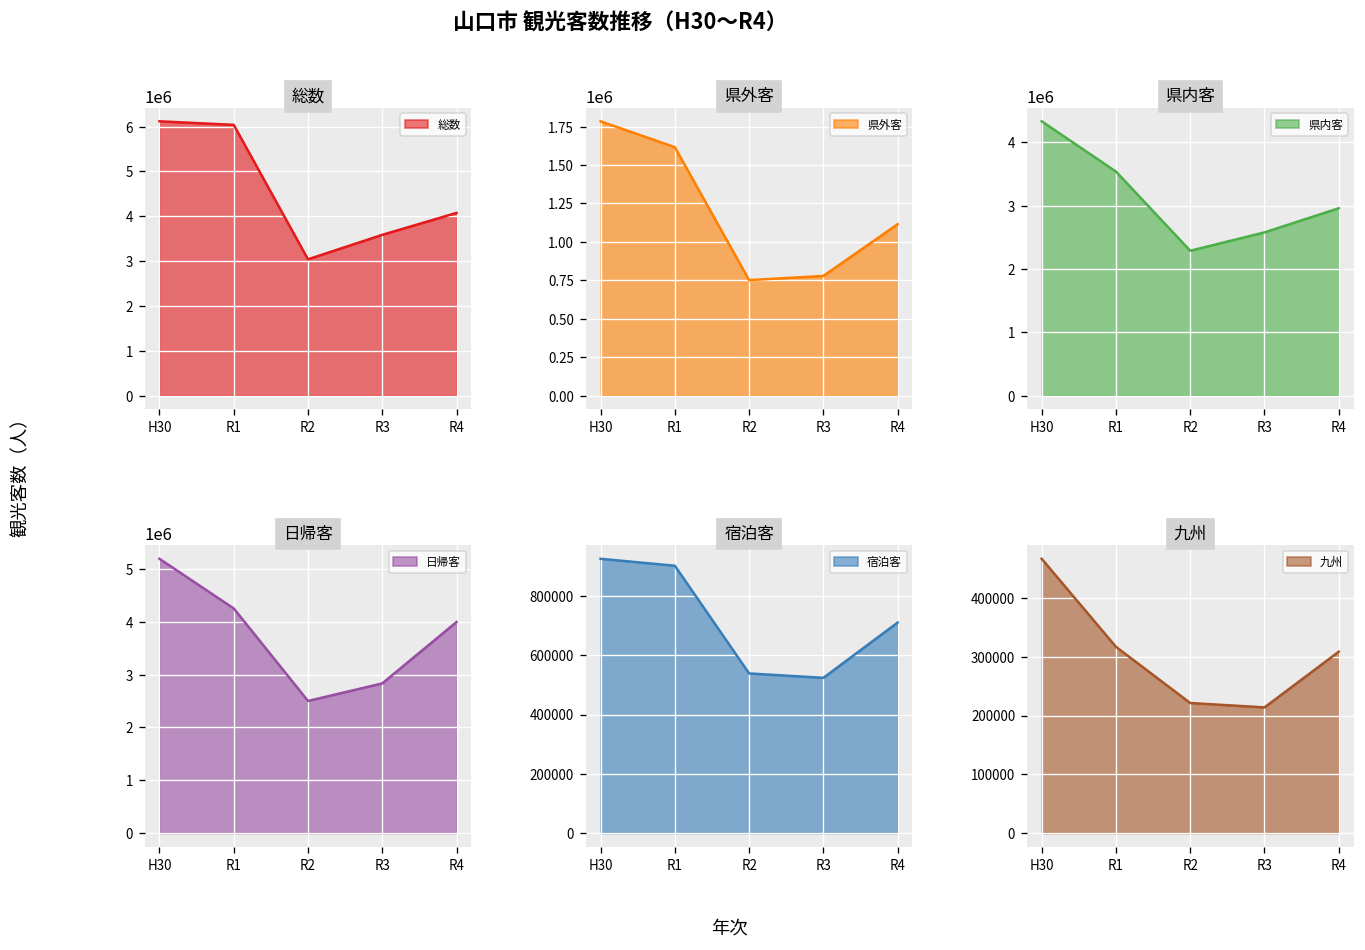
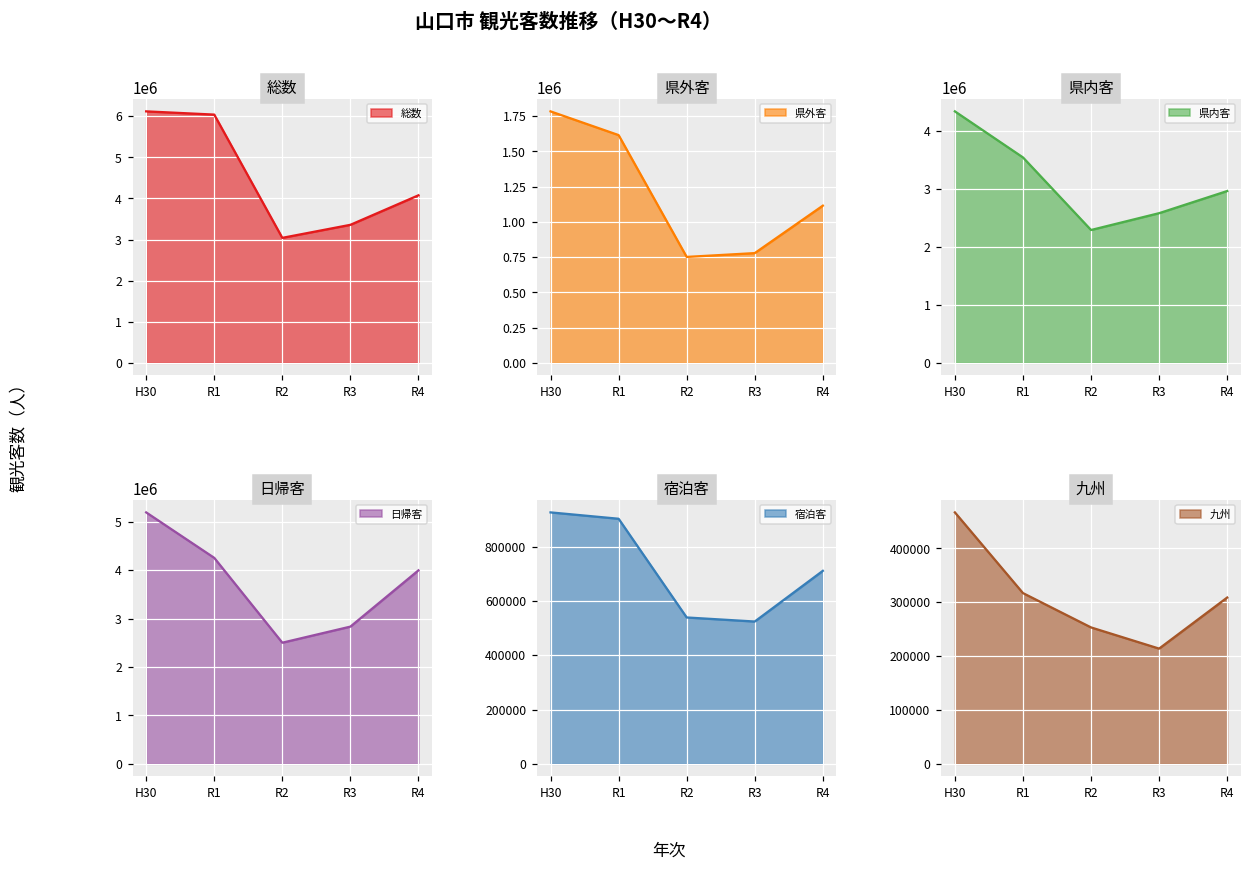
  {
    "総数": {
      "H30": 6100000,
      "R1": 6000000,
      "R2": 3000000,
-     "R3": 3600000,
+     "R3": 3400000,
      "R4": 4100000
    },
    "県外客": {
      "H30": 1780000,
      "R1": 1620000,
      "R2": 750000,
      "R3": 780000,
      "R4": 1120000
    },
    "県内客": {
      "H30": 4300000,
      "R1": 3500000,
      "R2": 2300000,
      "R3": 2600000,
      "R4": 3000000
    },
    "日帰客": {
      "H30": 5200000,
      "R1": 4300000,
      "R2": 2500000,
      "R3": 2800000,
      "R4": 4000000
    },
    "宿泊客": {
      "H30": 930000,
      "R1": 900000,
      "R2": 540000,
      "R3": 520000,
      "R4": 710000
    },
    "九州": {
      "H30": 470000,
      "R1": 320000,
-     "R2": 220000,
+     "R2": 250000,
      "R3": 210000,
      "R4": 310000
    }
  }
